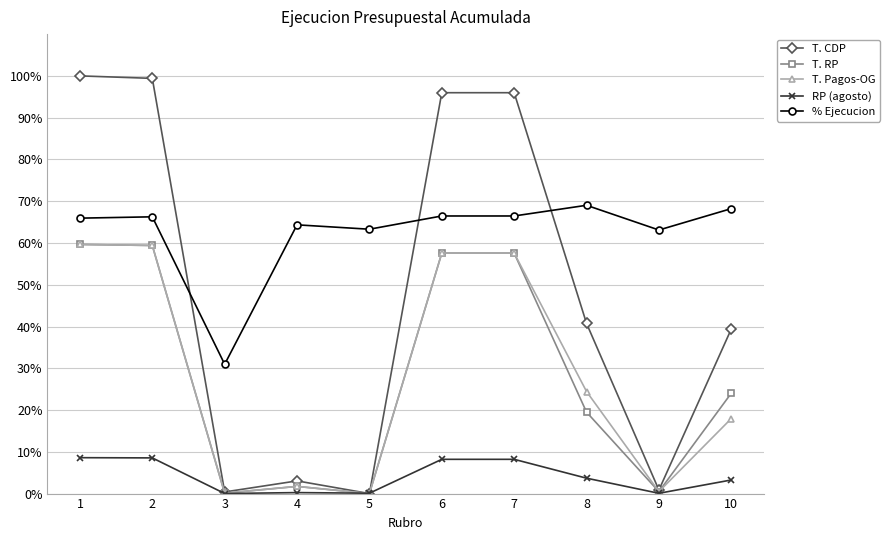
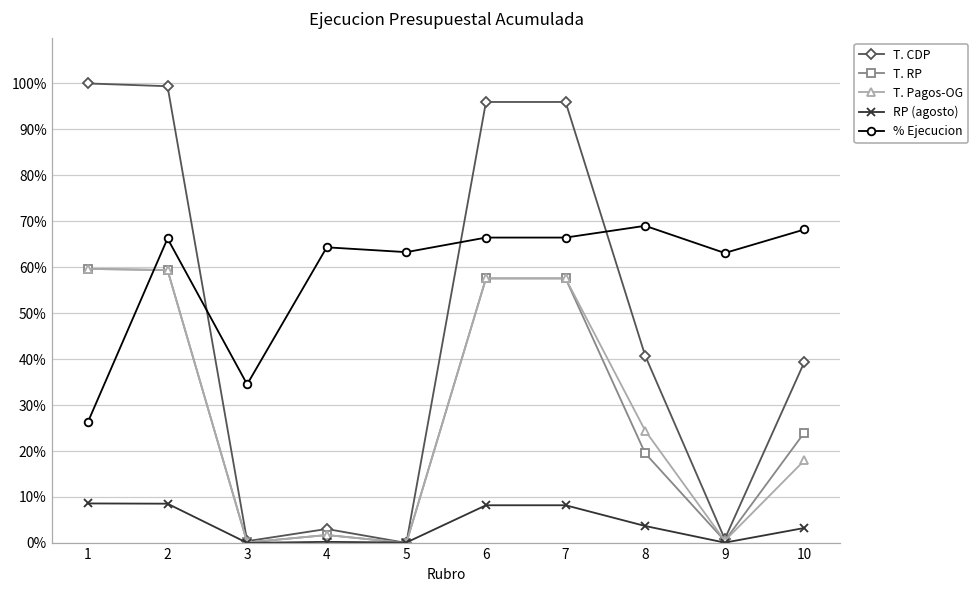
  {
    "% Ejecucion": {
-     "1": "66%",
+     "1": "26%",
      "2": "66%",
-     "3": "31%",
+     "3": "35%",
      "4": "64%",
      "5": "63%",
      "6": "66%",
      "7": "66%",
      "8": "69%",
      "9": "63%",
      "10": "68%"
    }
  }
